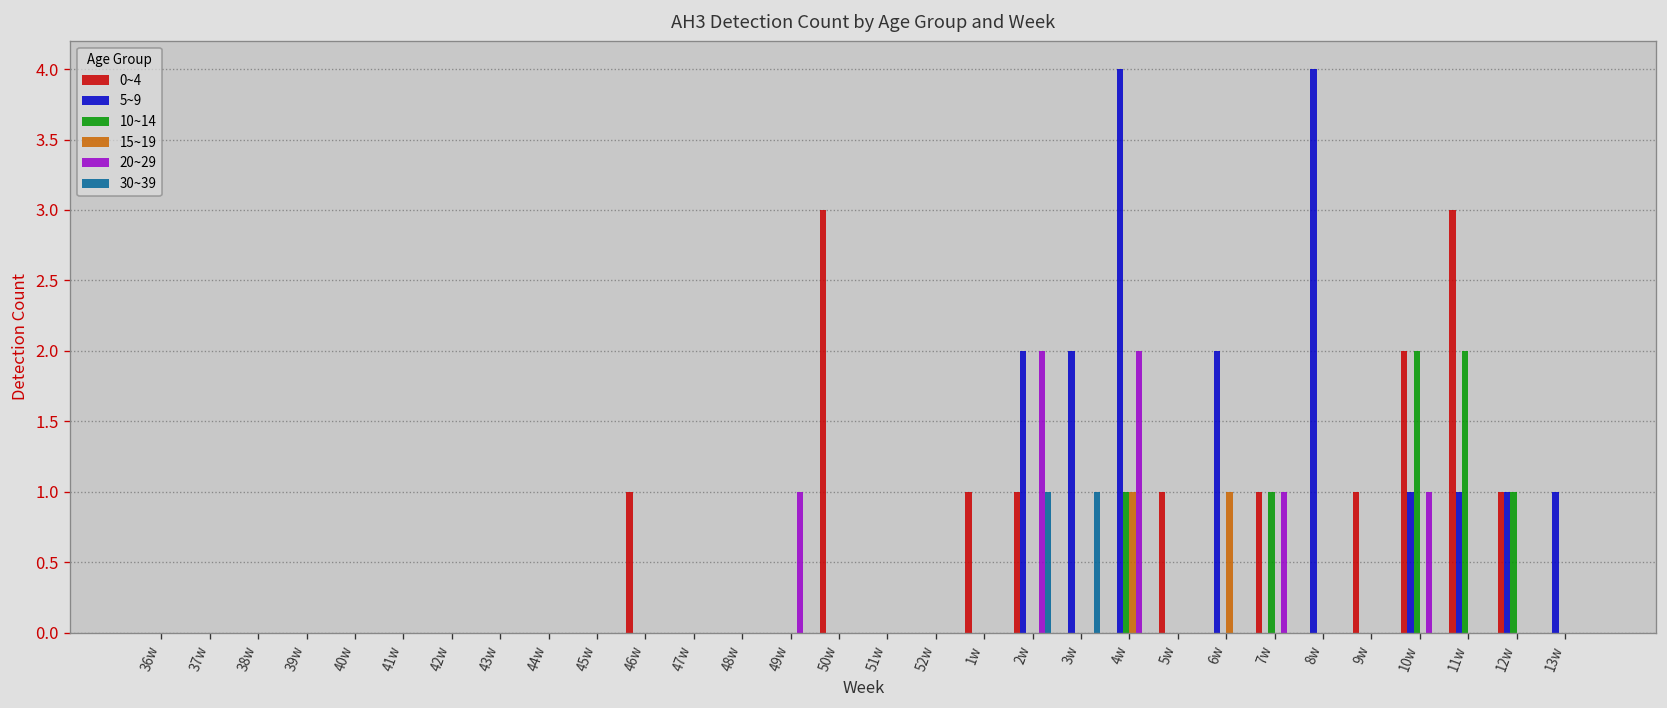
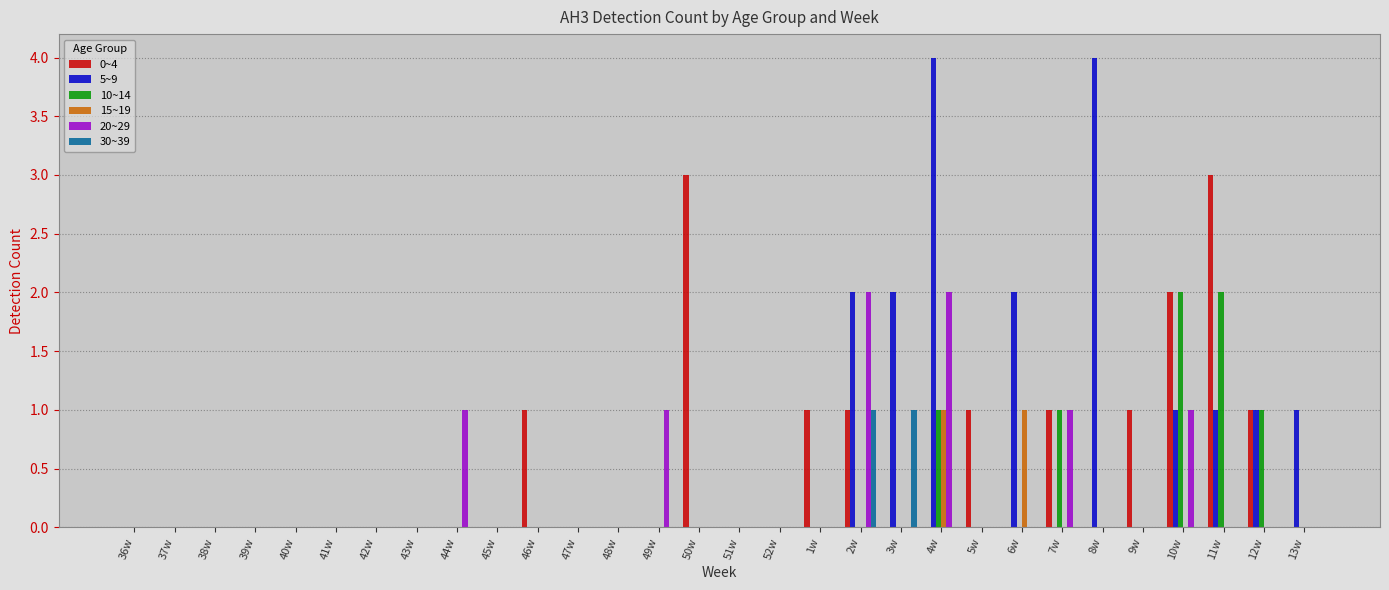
  {
    "0~4": {
      "36w": 0,
      "37w": 0,
      "38w": 0,
      "39w": 0,
      "40w": 0,
      "41w": 0,
      "42w": 0,
      "43w": 0,
      "44w": 0,
      "45w": 0,
      "46w": 1,
      "47w": 0,
      "48w": 0,
      "49w": 0,
      "50w": 3,
      "51w": 0,
      "52w": 0,
      "1w": 1,
      "2w": 1,
      "3w": 0,
      "4w": 0,
      "5w": 1,
      "6w": 0,
      "7w": 1,
      "8w": 0,
      "9w": 1,
      "10w": 2,
      "11w": 3,
      "12w": 1,
      "13w": 0
    },
    "5~9": {
      "36w": 0,
      "37w": 0,
      "38w": 0,
      "39w": 0,
      "40w": 0,
      "41w": 0,
      "42w": 0,
      "43w": 0,
      "44w": 0,
      "45w": 0,
      "46w": 0,
      "47w": 0,
      "48w": 0,
      "49w": 0,
      "50w": 0,
      "51w": 0,
      "52w": 0,
      "1w": 0,
      "2w": 2,
      "3w": 2,
      "4w": 4,
      "5w": 0,
      "6w": 2,
      "7w": 0,
      "8w": 4,
      "9w": 0,
      "10w": 1,
      "11w": 1,
      "12w": 1,
      "13w": 1
    },
    "10~14": {
      "36w": 0,
      "37w": 0,
      "38w": 0,
      "39w": 0,
      "40w": 0,
      "41w": 0,
      "42w": 0,
      "43w": 0,
      "44w": 0,
      "45w": 0,
      "46w": 0,
      "47w": 0,
      "48w": 0,
      "49w": 0,
      "50w": 0,
      "51w": 0,
      "52w": 0,
      "1w": 0,
      "2w": 0,
      "3w": 0,
      "4w": 1,
      "5w": 0,
      "6w": 0,
      "7w": 1,
      "8w": 0,
      "9w": 0,
      "10w": 2,
      "11w": 2,
      "12w": 1,
      "13w": 0
    },
    "15~19": {
      "36w": 0,
      "37w": 0,
      "38w": 0,
      "39w": 0,
      "40w": 0,
      "41w": 0,
      "42w": 0,
      "43w": 0,
      "44w": 0,
      "45w": 0,
      "46w": 0,
      "47w": 0,
      "48w": 0,
      "49w": 0,
      "50w": 0,
      "51w": 0,
      "52w": 0,
      "1w": 0,
      "2w": 0,
      "3w": 0,
      "4w": 1,
      "5w": 0,
      "6w": 1,
      "7w": 0,
      "8w": 0,
      "9w": 0,
      "10w": 0,
      "11w": 0,
      "12w": 0,
      "13w": 0
    },
    "20~29": {
      "36w": 0,
      "37w": 0,
      "38w": 0,
      "39w": 0,
      "40w": 0,
      "41w": 0,
      "42w": 0,
      "43w": 0,
-     "44w": 0,
+     "44w": 1,
      "45w": 0,
      "46w": 0,
      "47w": 0,
      "48w": 0,
      "49w": 1,
      "50w": 0,
      "51w": 0,
      "52w": 0,
      "1w": 0,
      "2w": 2,
      "3w": 0,
      "4w": 2,
      "5w": 0,
      "6w": 0,
      "7w": 1,
      "8w": 0,
      "9w": 0,
      "10w": 1,
      "11w": 0,
      "12w": 0,
      "13w": 0
    },
    "30~39": {
      "36w": 0,
      "37w": 0,
      "38w": 0,
      "39w": 0,
      "40w": 0,
      "41w": 0,
      "42w": 0,
      "43w": 0,
      "44w": 0,
      "45w": 0,
      "46w": 0,
      "47w": 0,
      "48w": 0,
      "49w": 0,
      "50w": 0,
      "51w": 0,
      "52w": 0,
      "1w": 0,
      "2w": 1,
      "3w": 1,
      "4w": 0,
      "5w": 0,
      "6w": 0,
      "7w": 0,
      "8w": 0,
      "9w": 0,
      "10w": 0,
      "11w": 0,
      "12w": 0,
      "13w": 0
    }
  }
